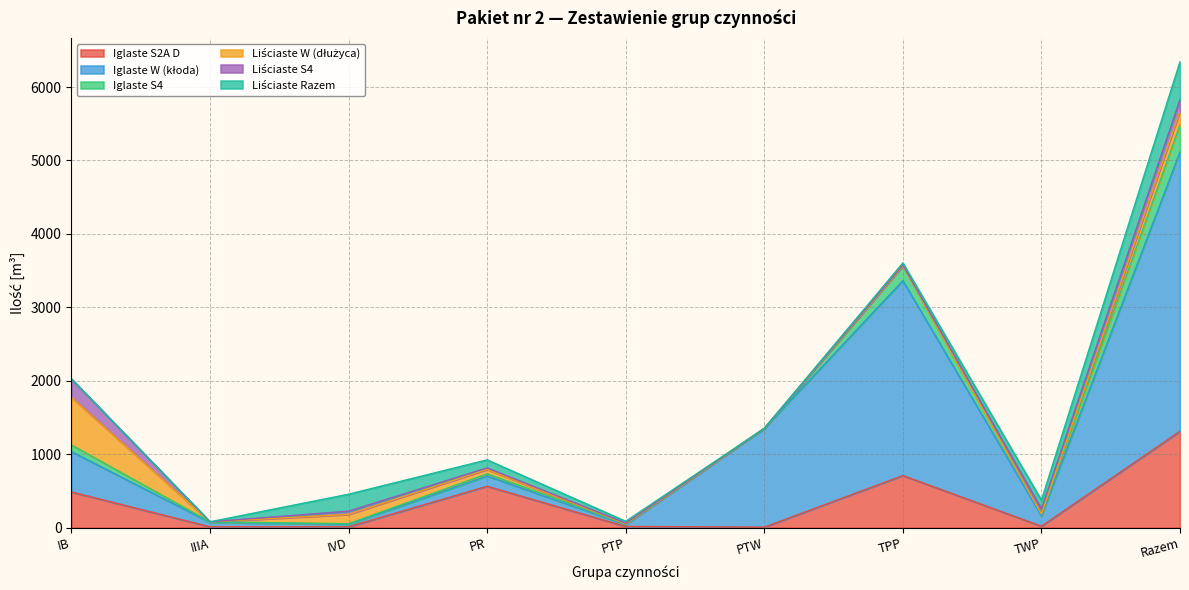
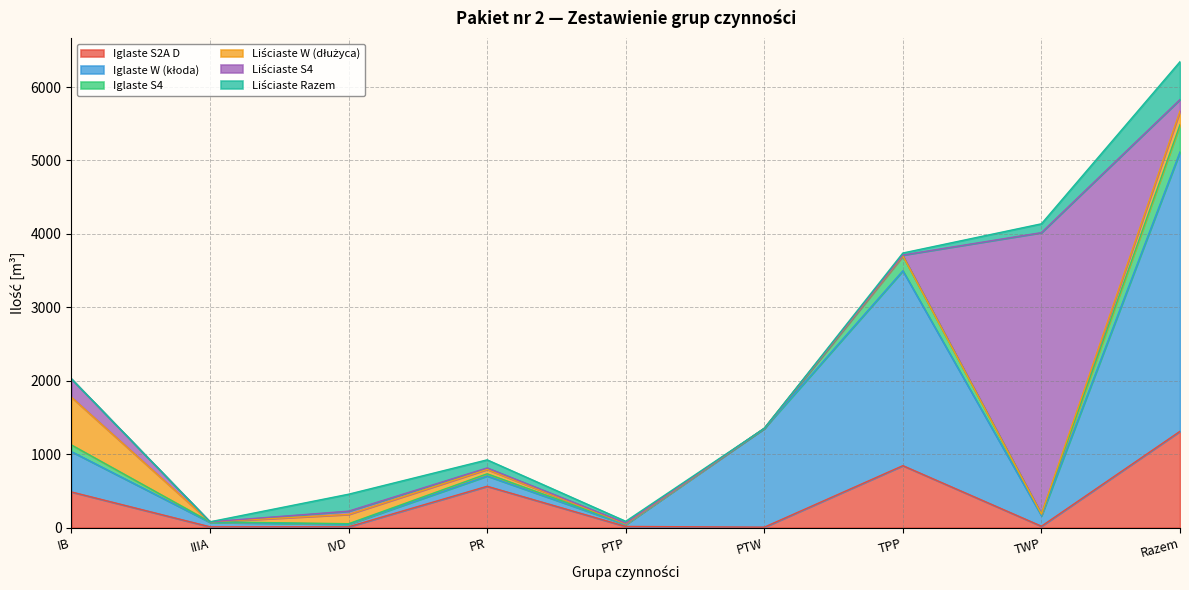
  {
    "Iglaste S2A D": {
      "IB": 500,
      "IIIA": 0,
      "PR": 600,
      "PTW": 0,
-     "TPP": 700,
+     "TPP": 800,
      "TWP": 0,
      "Razem": 1300
    },
    "Iglaste W (kłoda)": {
      "IB": 500,
      "TPP": 2700,
      "Razem": 3800
    },
    "Liściaste W (dłużyca)": {
      "IB": 700,
      "IVD": 100,
      "Razem": 200
    },
    "Liściaste S4": {
      "IVD": 0,
-     "TWP": 100,
+     "TWP": 3800,
      "Razem": 200
    }
  }
